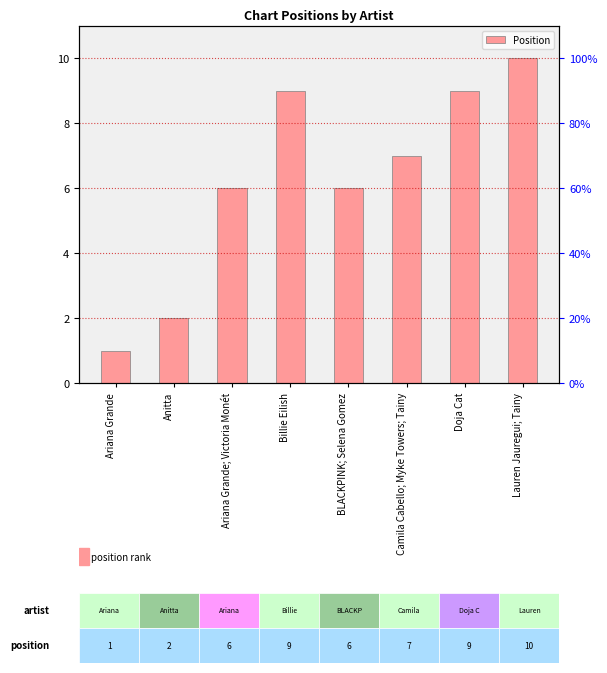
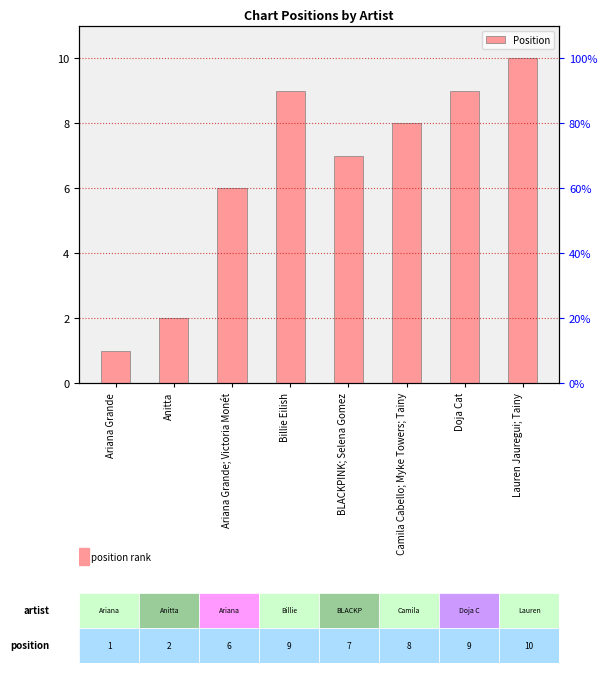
  {
-   "BLACKPINK; Selena Gomez": 6,
-   "Camila Cabello; Myke Towers; Tainy": 7
+   "BLACKPINK; Selena Gomez": 7,
+   "Camila Cabello; Myke Towers; Tainy": 8
  }
